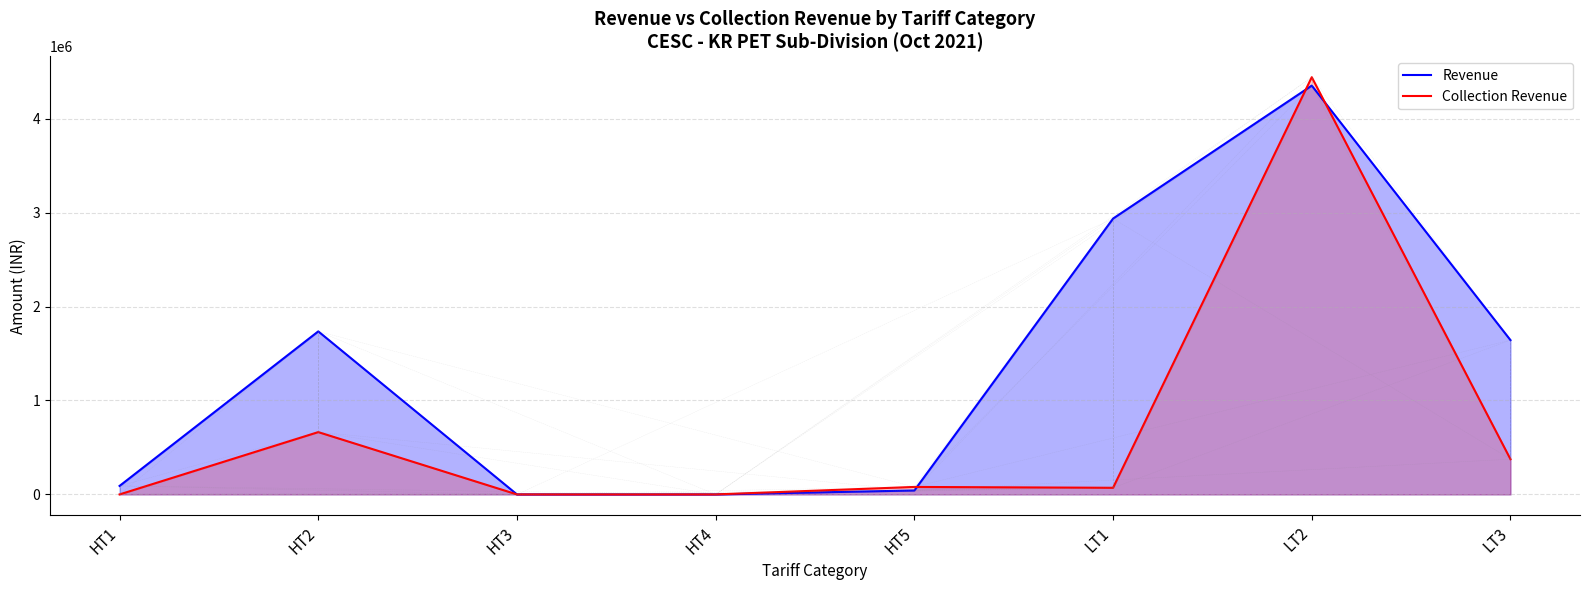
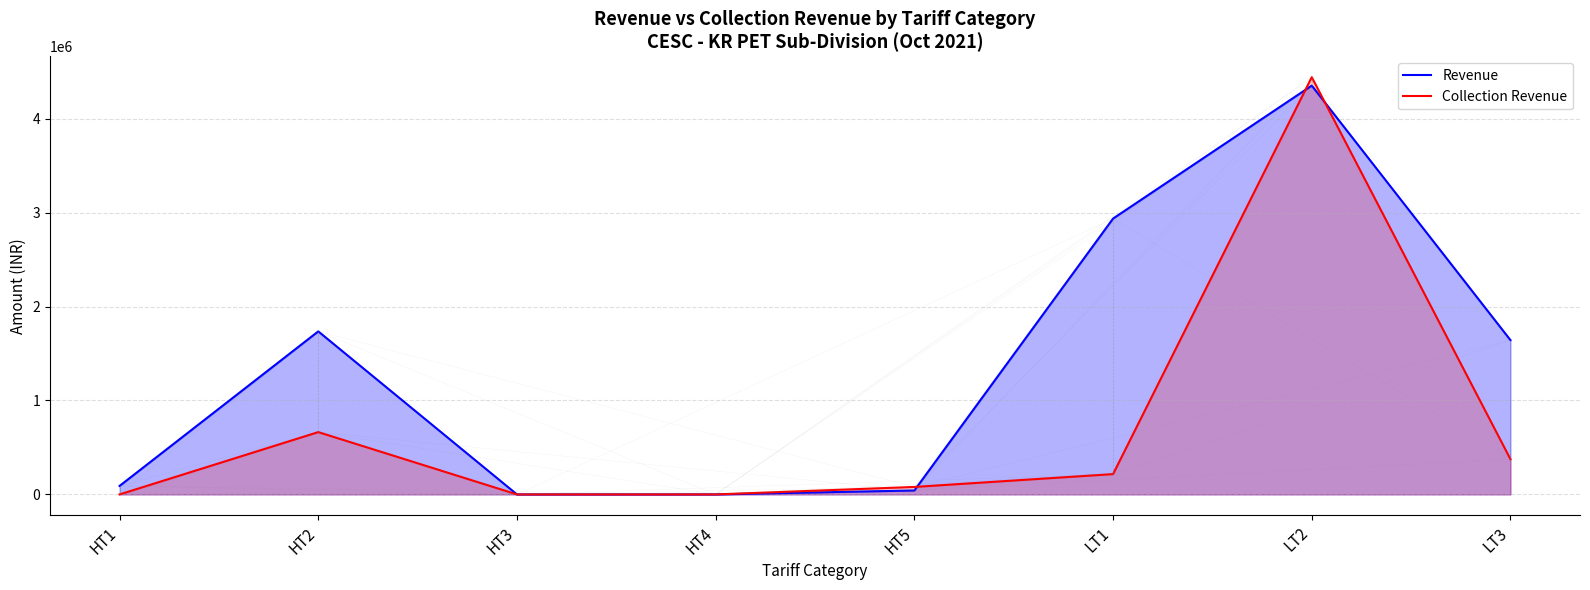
  {
    "Collection Revenue": {
-     "LT1": 100000
+     "LT1": 200000
    }
  }
